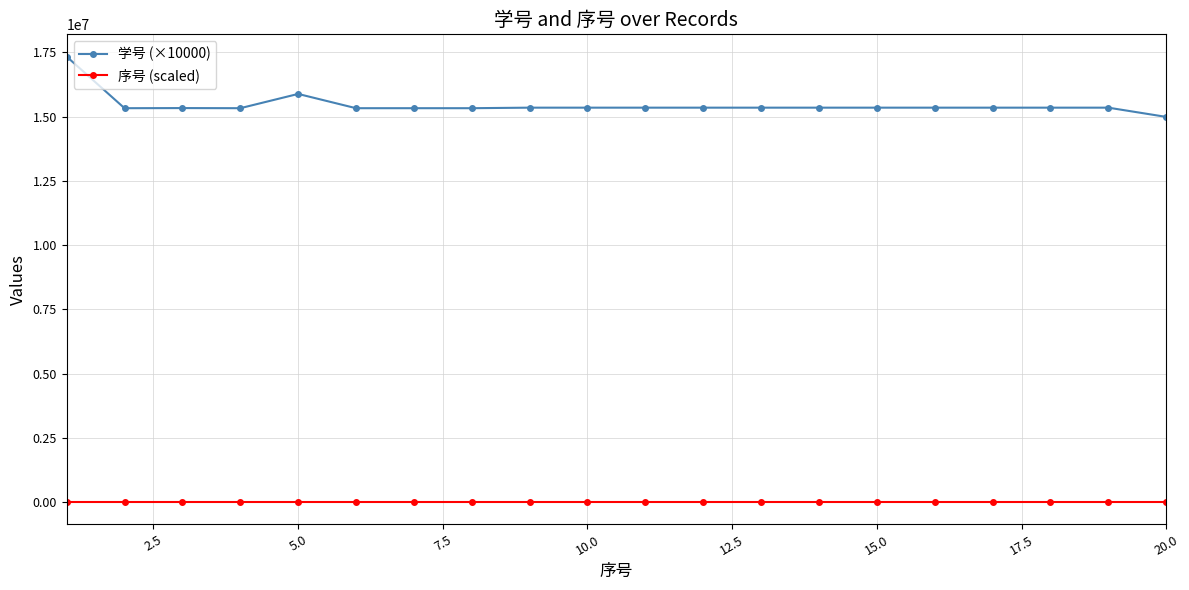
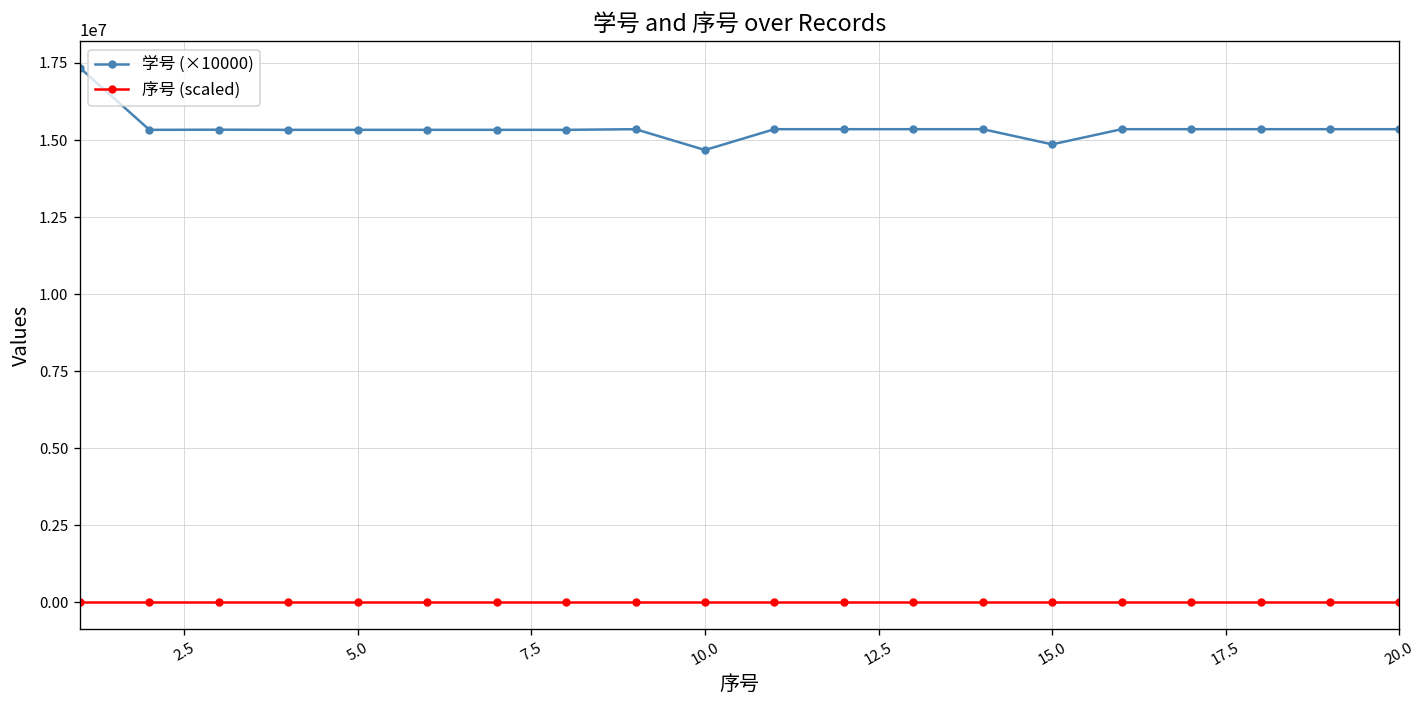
  {
    "学号 (×10000)": {
-     "5.0": 15900000,
-     "10.0": 15400000,
-     "15.0": 15400000,
-     "20.0": 15000000
+     "5.0": 15300000,
+     "10.0": 14700000,
+     "15.0": 14900000,
+     "20.0": 15400000
    },
    "序号 (scaled)": {
      "5.0": 0,
      "10.0": 0,
      "15.0": 0,
      "20.0": 0
    }
  }
